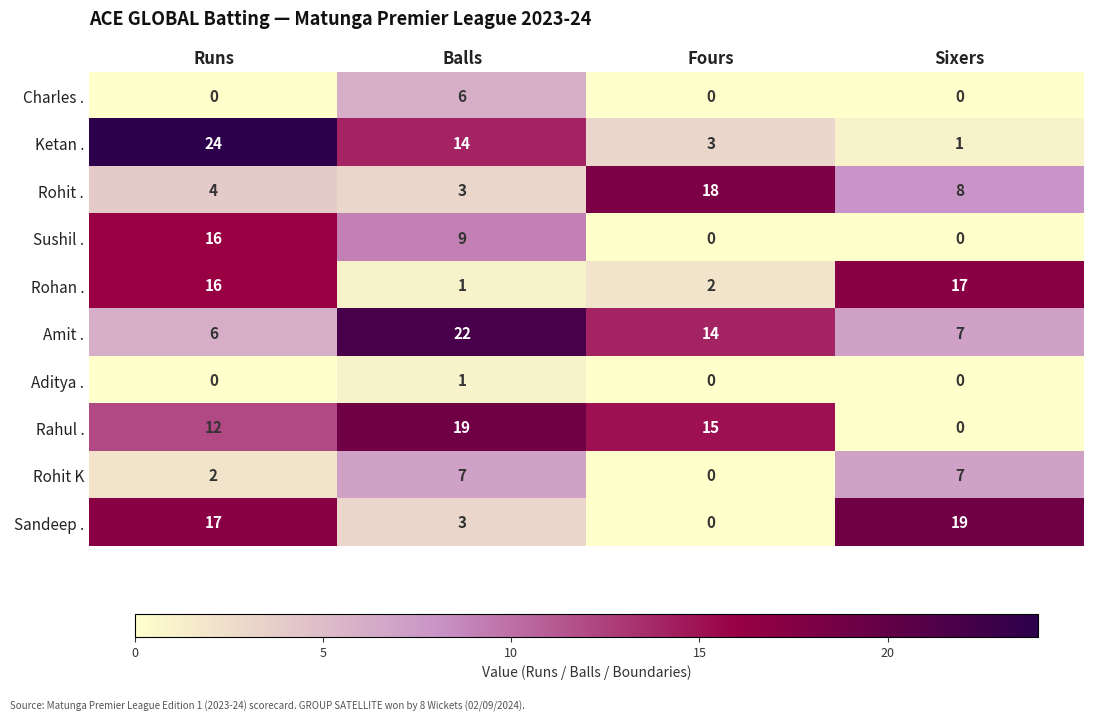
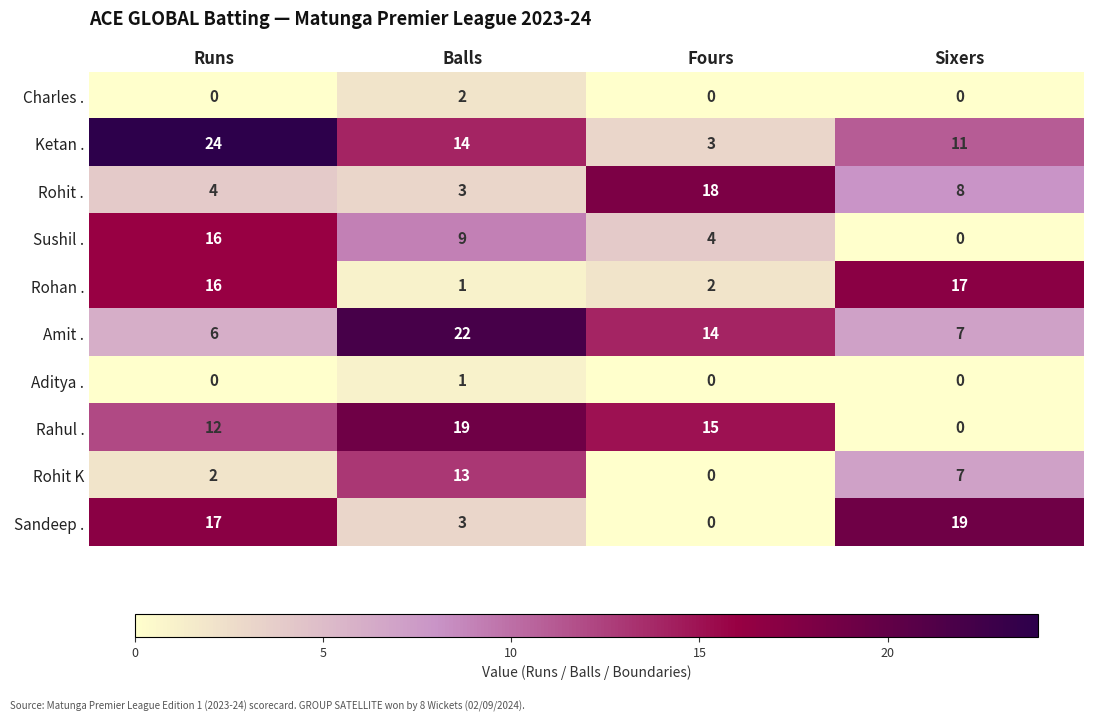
  {
    "Charles .": {
      "Runs": 0,
-     "Balls": 6,
+     "Balls": 2,
      "Fours": 0,
      "Sixers": 0
    },
    "Ketan .": {
      "Runs": 24,
      "Balls": 14,
      "Fours": 3,
-     "Sixers": 1
+     "Sixers": 11
    },
    "Rohit .": {
      "Runs": 4,
      "Balls": 3,
      "Fours": 18,
      "Sixers": 8
    },
    "Sushil .": {
      "Runs": 16,
      "Balls": 9,
-     "Fours": 0,
+     "Fours": 4,
      "Sixers": 0
    },
    "Rohan .": {
      "Runs": 16,
      "Balls": 1,
      "Fours": 2,
      "Sixers": 17
    },
    "Amit .": {
      "Runs": 6,
      "Balls": 22,
      "Fours": 14,
      "Sixers": 7
    },
    "Aditya .": {
      "Runs": 0,
      "Balls": 1,
      "Fours": 0,
      "Sixers": 0
    },
    "Rahul .": {
      "Runs": 12,
      "Balls": 19,
      "Fours": 15,
      "Sixers": 0
    },
    "Rohit K": {
      "Runs": 2,
-     "Balls": 7,
+     "Balls": 13,
      "Fours": 0,
      "Sixers": 7
    },
    "Sandeep .": {
      "Runs": 17,
      "Balls": 3,
      "Fours": 0,
      "Sixers": 19
    }
  }
